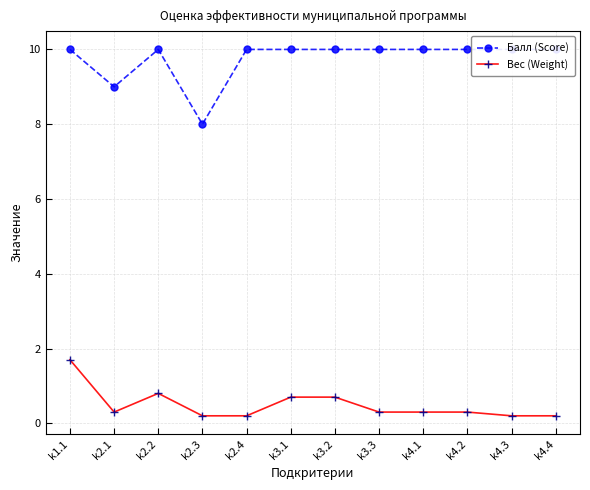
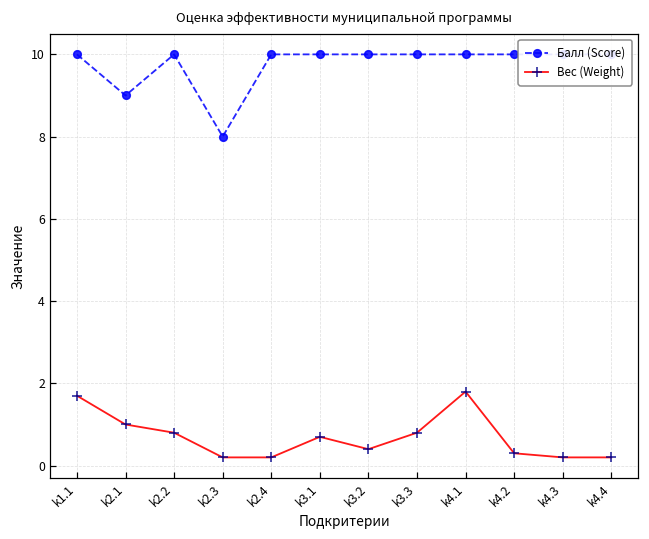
  {
    "Балл (Score)": {
      "k1.1": 10.0,
      "k2.1": 9.0,
      "k2.2": 10.0,
      "k2.3": 8.0,
      "k2.4": 10.0,
      "k3.1": 10.0,
      "k3.2": 10.0,
      "k3.3": 10.0,
      "k4.1": 10.0,
      "k4.2": 10.0
    },
    "Вес (Weight)": {
      "k1.1": 1.7,
-     "k2.1": 0.3,
+     "k2.1": 1.0,
      "k2.2": 0.8,
      "k2.3": 0.2,
      "k2.4": 0.2,
      "k3.1": 0.7,
-     "k3.2": 0.7,
-     "k3.3": 0.3,
-     "k4.1": 0.3,
+     "k3.2": 0.4,
+     "k3.3": 0.8,
+     "k4.1": 1.8,
      "k4.2": 0.3,
      "k4.3": 0.2,
      "k4.4": 0.2
    }
  }
